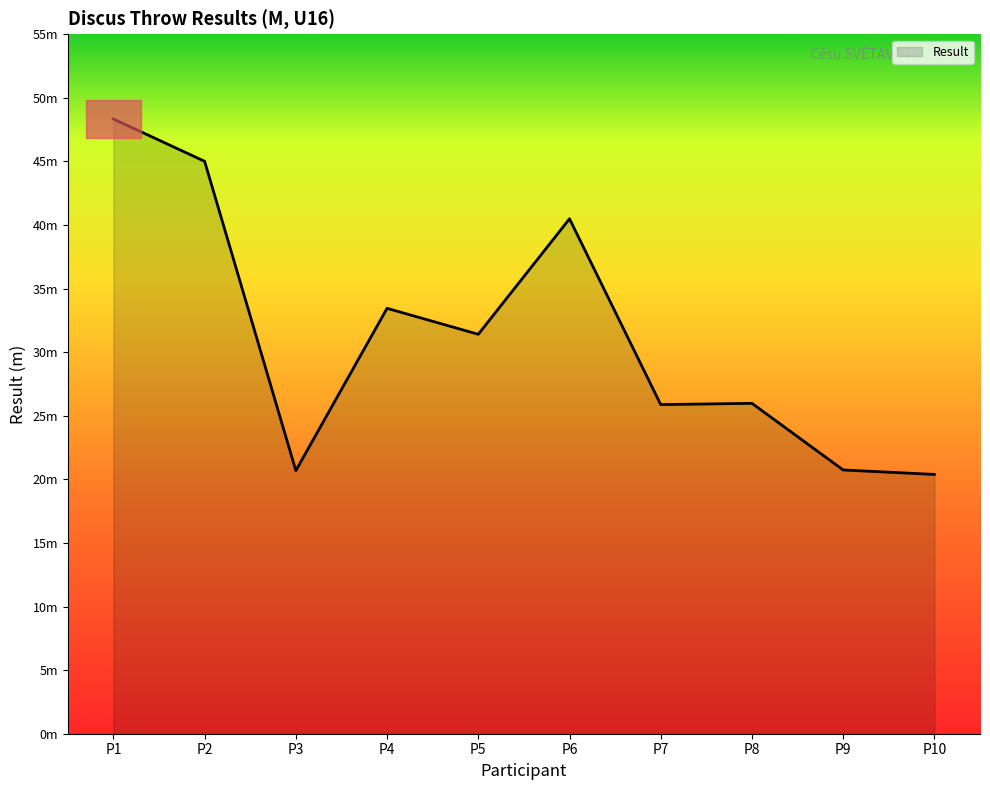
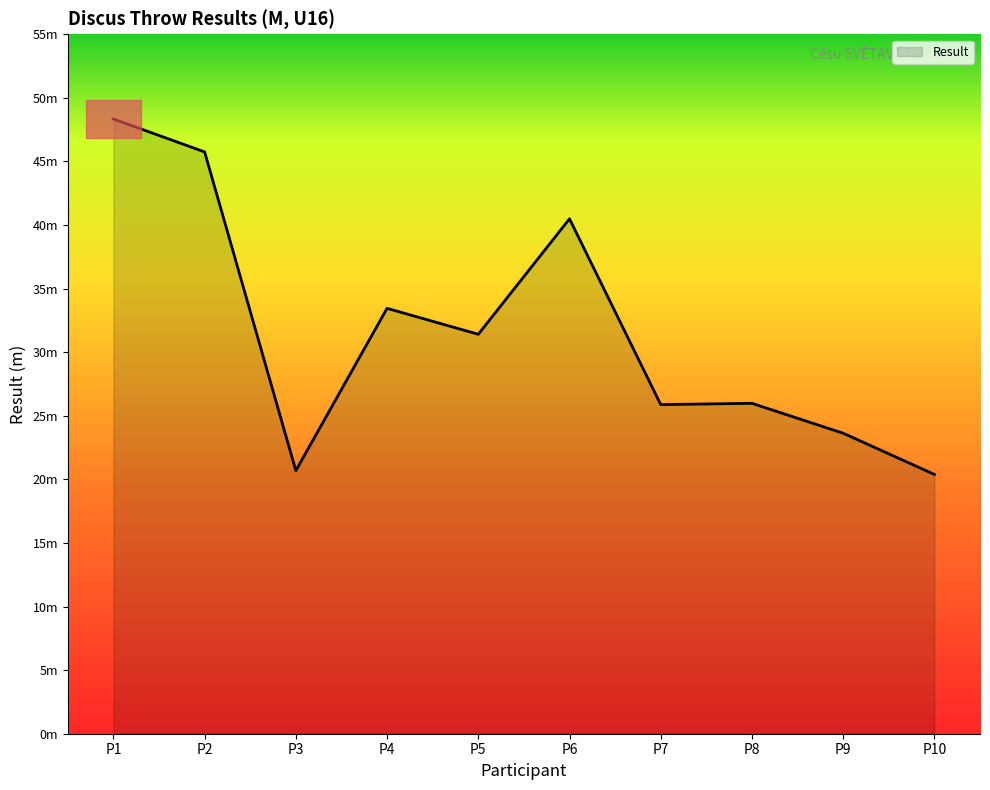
  {
-   "P2": "45.0m",
+   "P2": "45.8m",
    "P3": "20.7m",
    "P4": "33.5m",
    "P5": "31.4m",
    "P6": "40.5m",
    "P7": "25.9m",
    "P8": "26.0m",
-   "P9": "20.7m",
+   "P9": "23.6m",
    "P10": "20.4m"
  }
